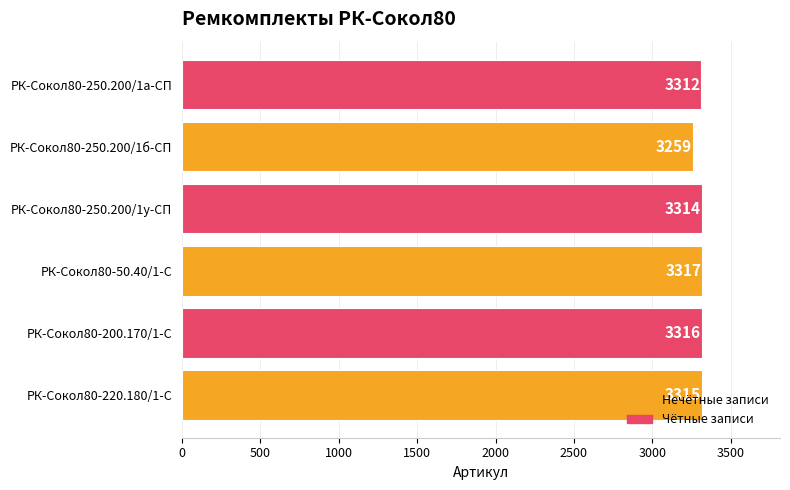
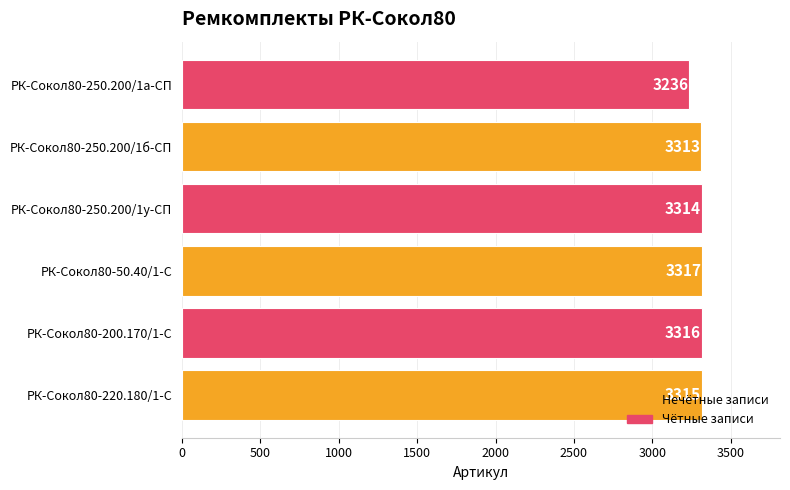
  {
-   "РК-Сокол80-250.200/1а-СП": 3312,
-   "РК-Сокол80-250.200/1б-СП": 3259,
+   "РК-Сокол80-250.200/1а-СП": 3236,
+   "РК-Сокол80-250.200/1б-СП": 3313,
    "РК-Сокол80-250.200/1у-СП": 3314,
    "РК-Сокол80-50.40/1-С": 3317,
    "РК-Сокол80-200.170/1-С": 3316,
    "РК-Сокол80-220.180/1-С": 3315
  }
